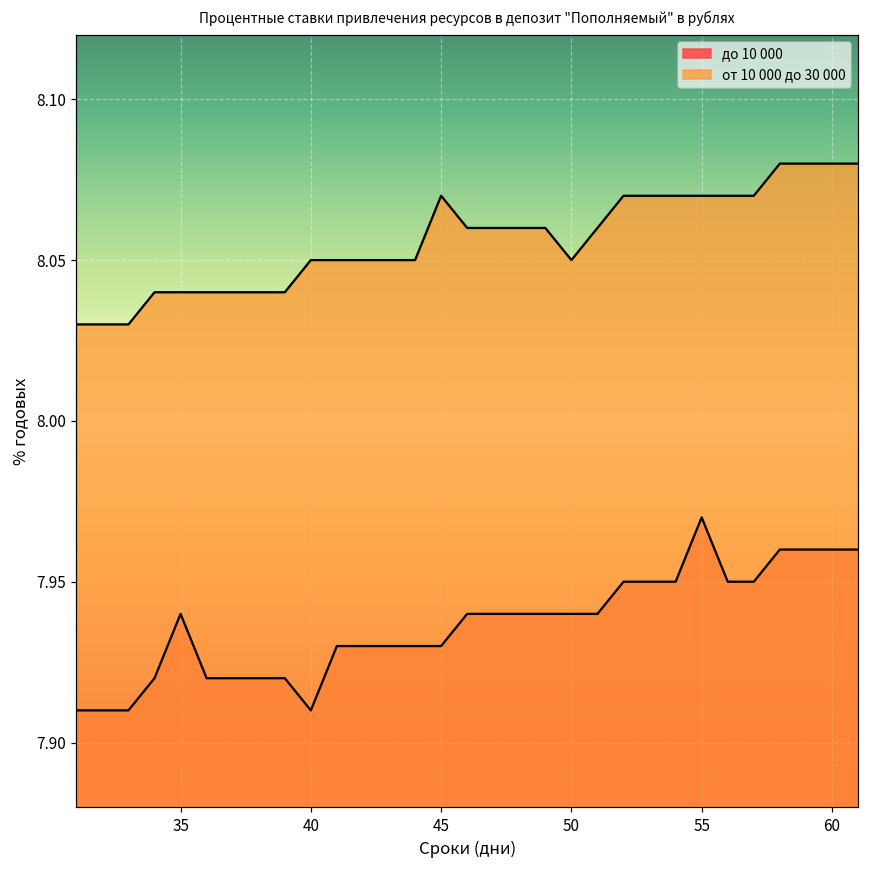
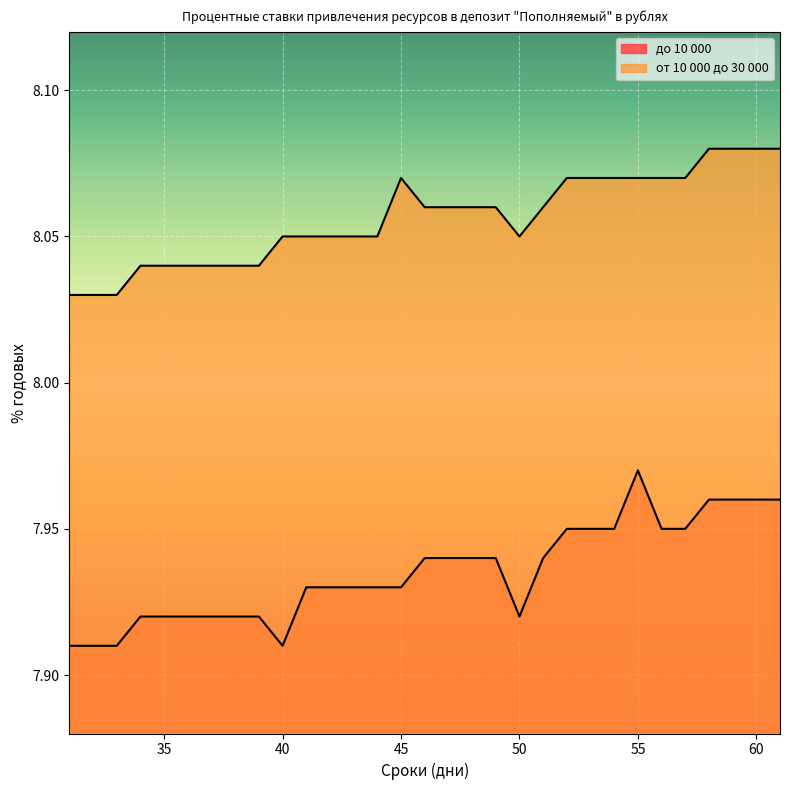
  {
    "до 10 000": {
-     "35": 7.94,
+     "35": 7.92,
      "40": 7.91,
      "45": 7.93,
-     "50": 7.94,
+     "50": 7.92,
      "55": 7.97,
      "60": 7.96
    },
    "от 10 000 до 30 000": {
      "35": 8.04,
      "40": 8.05,
      "45": 8.07,
      "50": 8.05,
      "55": 8.07,
      "60": 8.08
    }
  }
